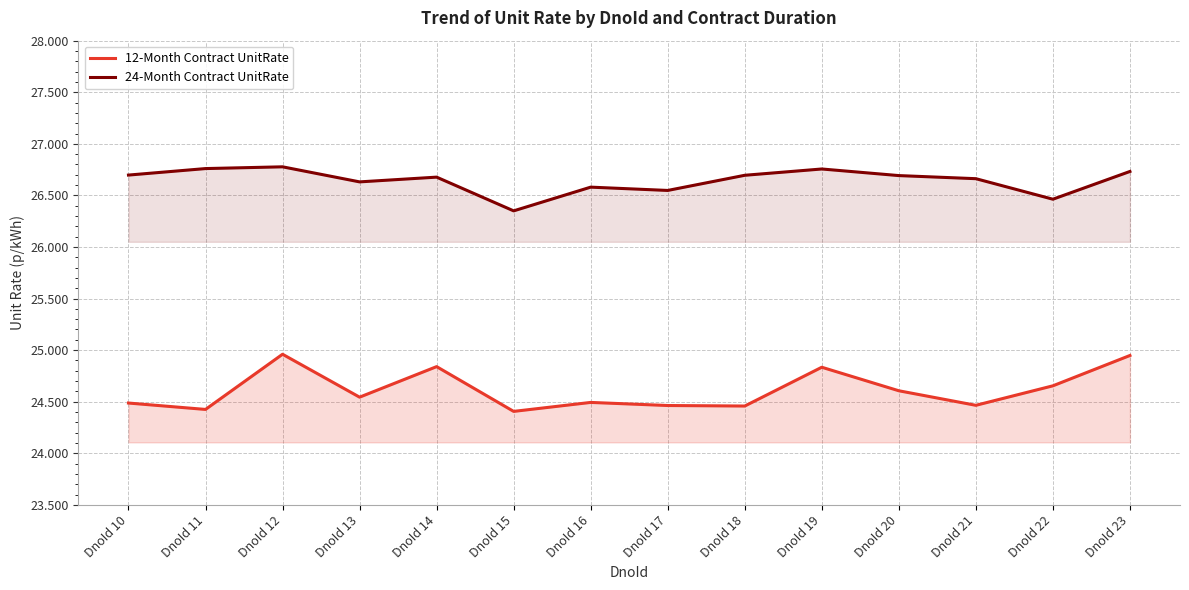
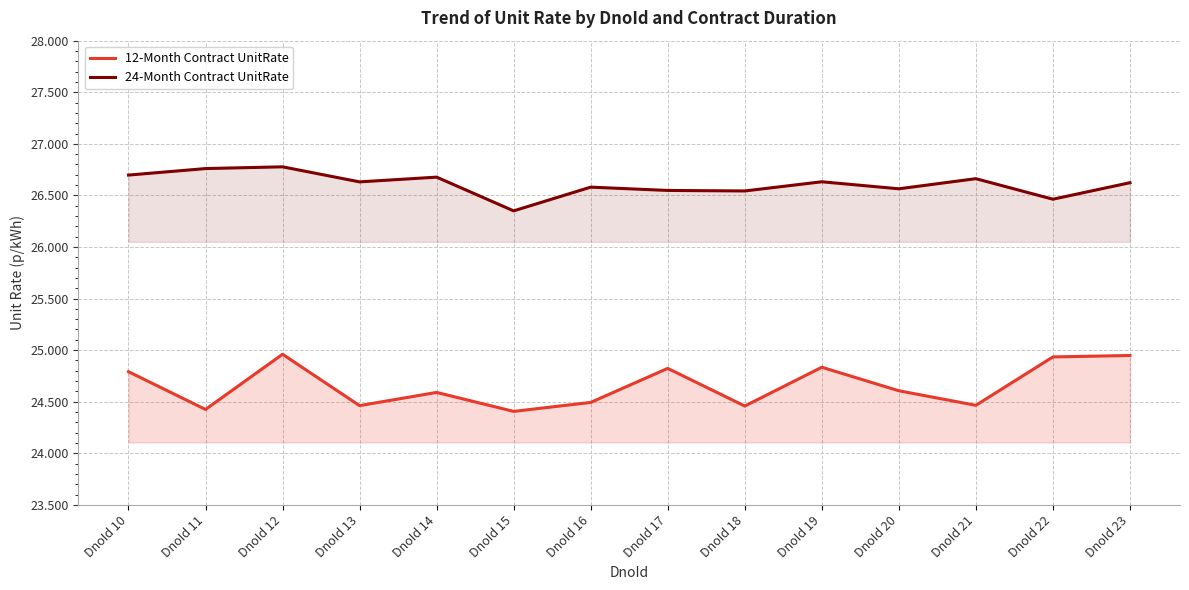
  {
    "12-Month Contract UnitRate": {
-     "DnoId 10": 24.49,
+     "DnoId 10": 24.79,
      "DnoId 11": 24.43,
      "DnoId 12": 24.96,
-     "DnoId 13": 24.54,
-     "DnoId 14": 24.84,
+     "DnoId 13": 24.46,
+     "DnoId 14": 24.59,
      "DnoId 15": 24.41,
      "DnoId 16": 24.49,
-     "DnoId 17": 24.46,
+     "DnoId 17": 24.82,
      "DnoId 18": 24.46,
      "DnoId 19": 24.83,
      "DnoId 20": 24.61,
      "DnoId 21": 24.47,
-     "DnoId 22": 24.65,
+     "DnoId 22": 24.93,
      "DnoId 23": 24.95
    },
    "24-Month Contract UnitRate": {
      "DnoId 10": 26.70,
      "DnoId 11": 26.76,
      "DnoId 12": 26.78,
      "DnoId 13": 26.63,
      "DnoId 14": 26.68,
      "DnoId 15": 26.35,
      "DnoId 16": 26.58,
      "DnoId 17": 26.55,
-     "DnoId 18": 26.70,
-     "DnoId 19": 26.76,
-     "DnoId 20": 26.69,
+     "DnoId 18": 26.54,
+     "DnoId 19": 26.63,
+     "DnoId 20": 26.56,
      "DnoId 21": 26.66,
      "DnoId 22": 26.46,
-     "DnoId 23": 26.73
+     "DnoId 23": 26.62
    }
  }
